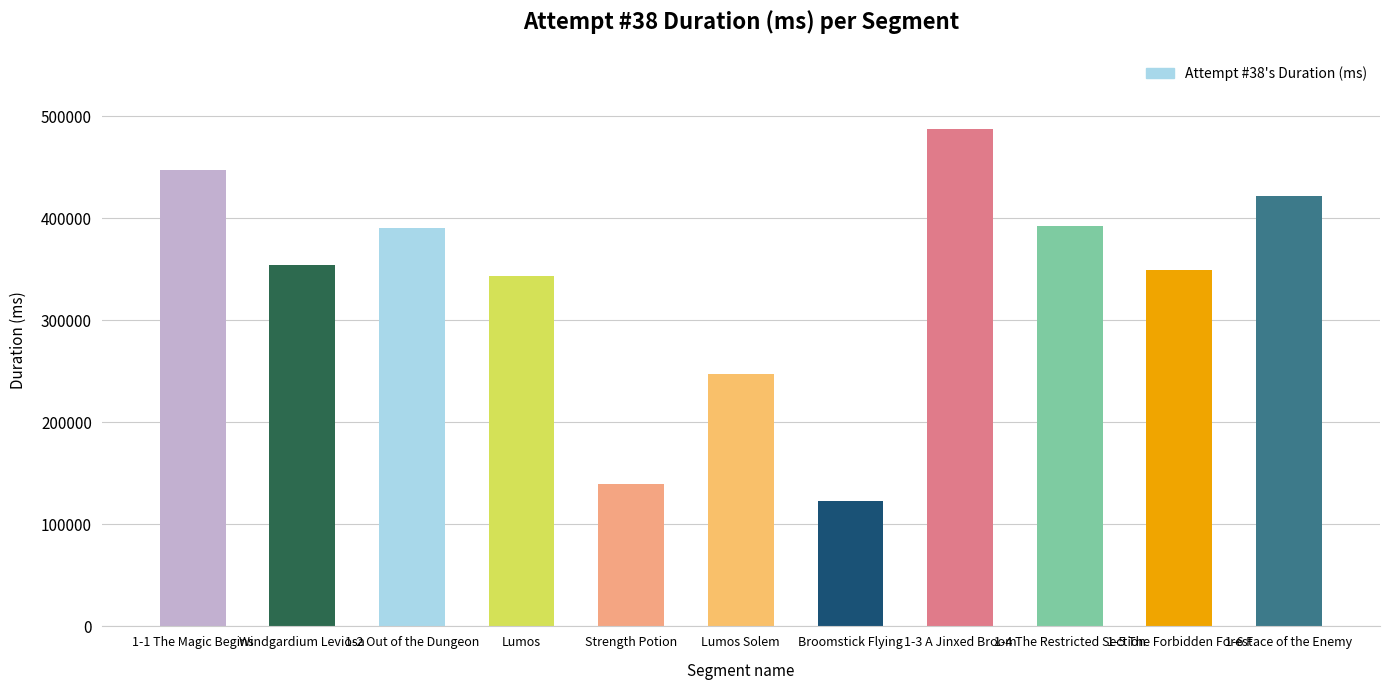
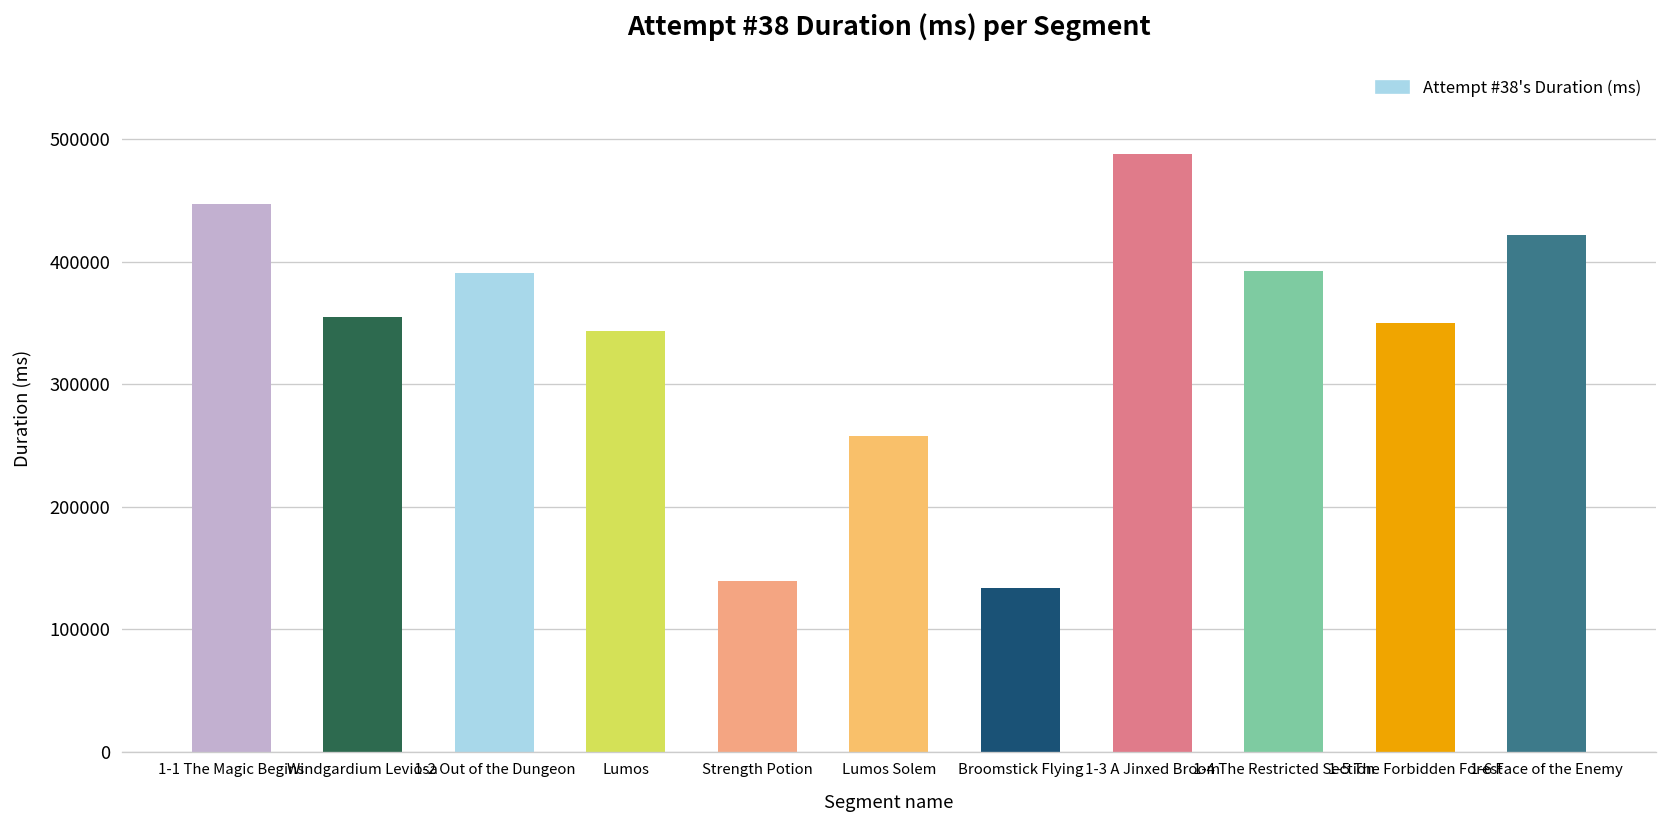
  {
    "1-1 The Magic Begins": 447000,
    "Lumos": 343000,
    "Strength Potion": 139000,
-   "Lumos Solem": 247000,
-   "Broomstick Flying": 123000
+   "Lumos Solem": 258000,
+   "Broomstick Flying": 134000
  }
